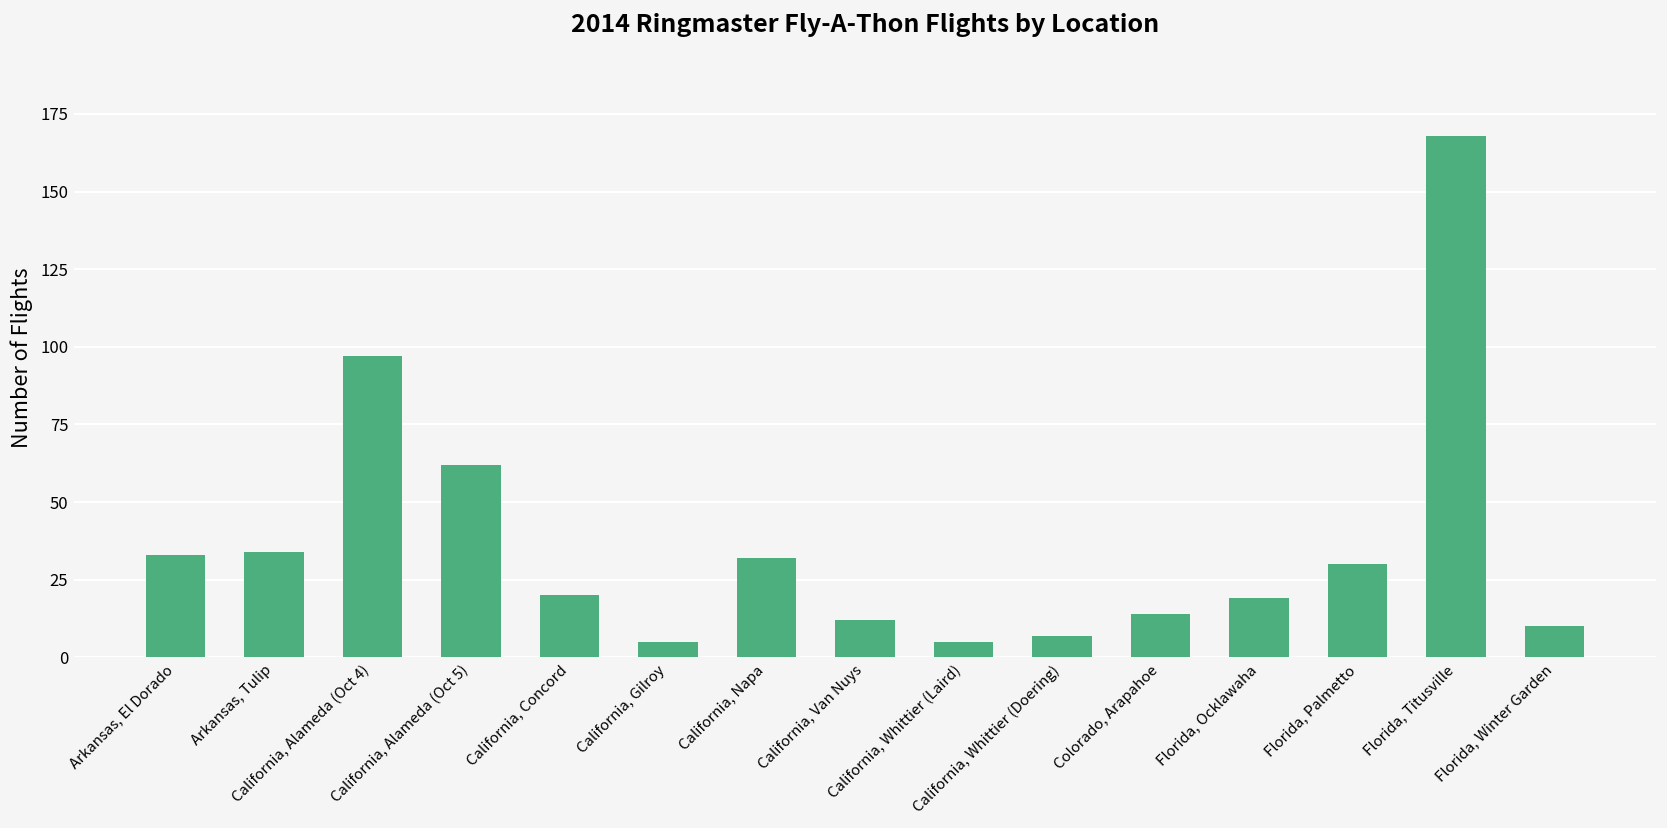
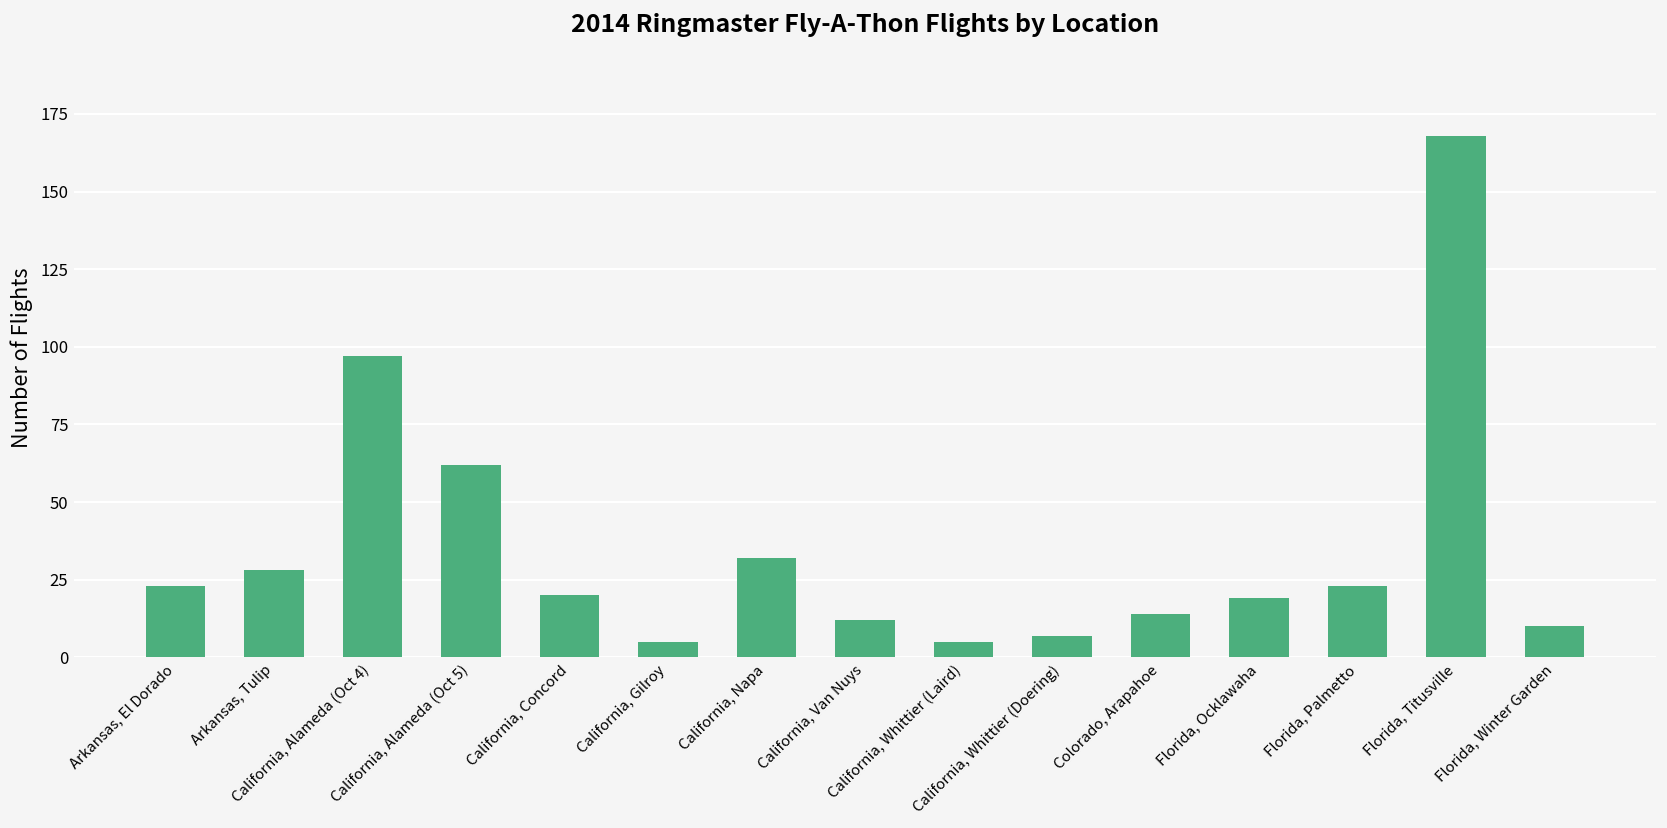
  {
-   "Arkansas, El Dorado": 33,
-   "Arkansas, Tulip": 34,
+   "Arkansas, El Dorado": 23,
+   "Arkansas, Tulip": 28,
    "California, Alameda (Oct 4)": 97,
    "California, Alameda (Oct 5)": 62,
    "California, Concord": 20,
    "California, Gilroy": 5,
    "California, Napa": 32,
    "California, Van Nuys": 12,
    "California, Whittier (Laird)": 5,
    "California, Whittier (Doering)": 7,
    "Colorado, Arapahoe": 14,
    "Florida, Ocklawaha": 19,
-   "Florida, Palmetto": 30,
+   "Florida, Palmetto": 23,
    "Florida, Titusville": 168,
    "Florida, Winter Garden": 10
  }
